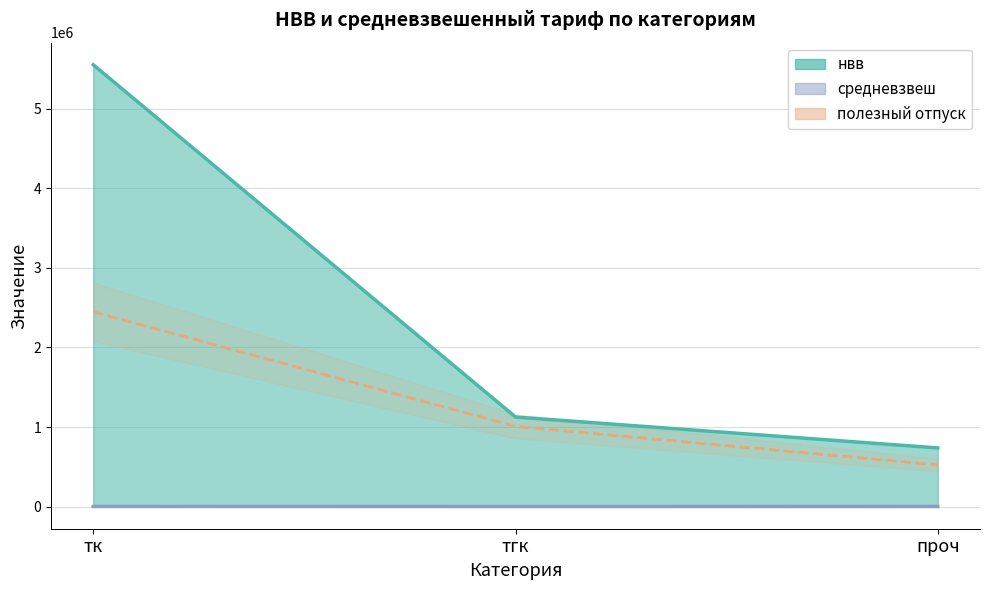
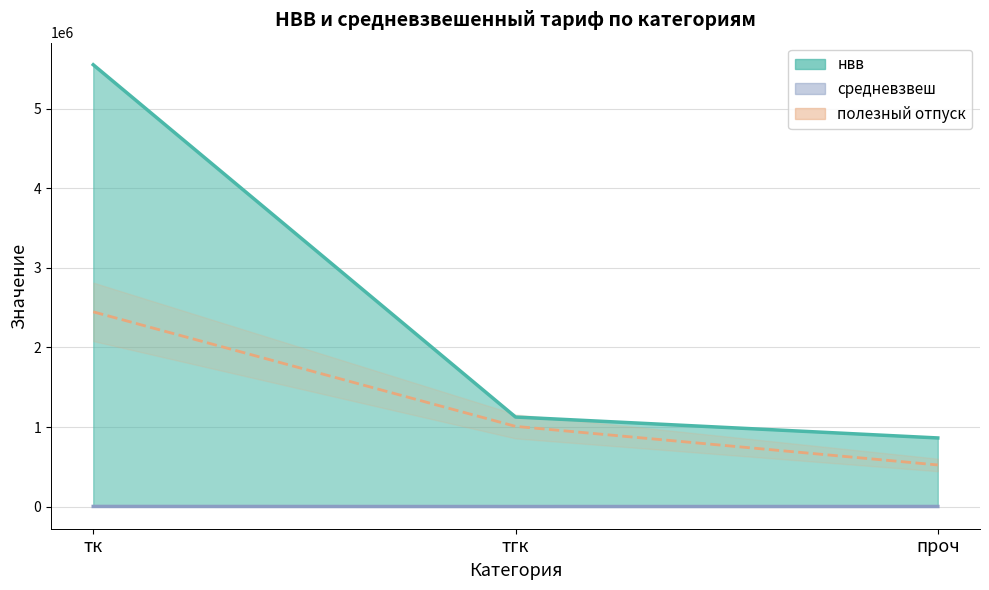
  {
    "нвв": {
      "тк": 5600000,
      "тгк": 1100000,
-     "проч": 700000
+     "проч": 900000
    },
    "средневзвеш": {
      "тк": 0,
      "тгк": 0,
      "проч": 0
    }
  }
